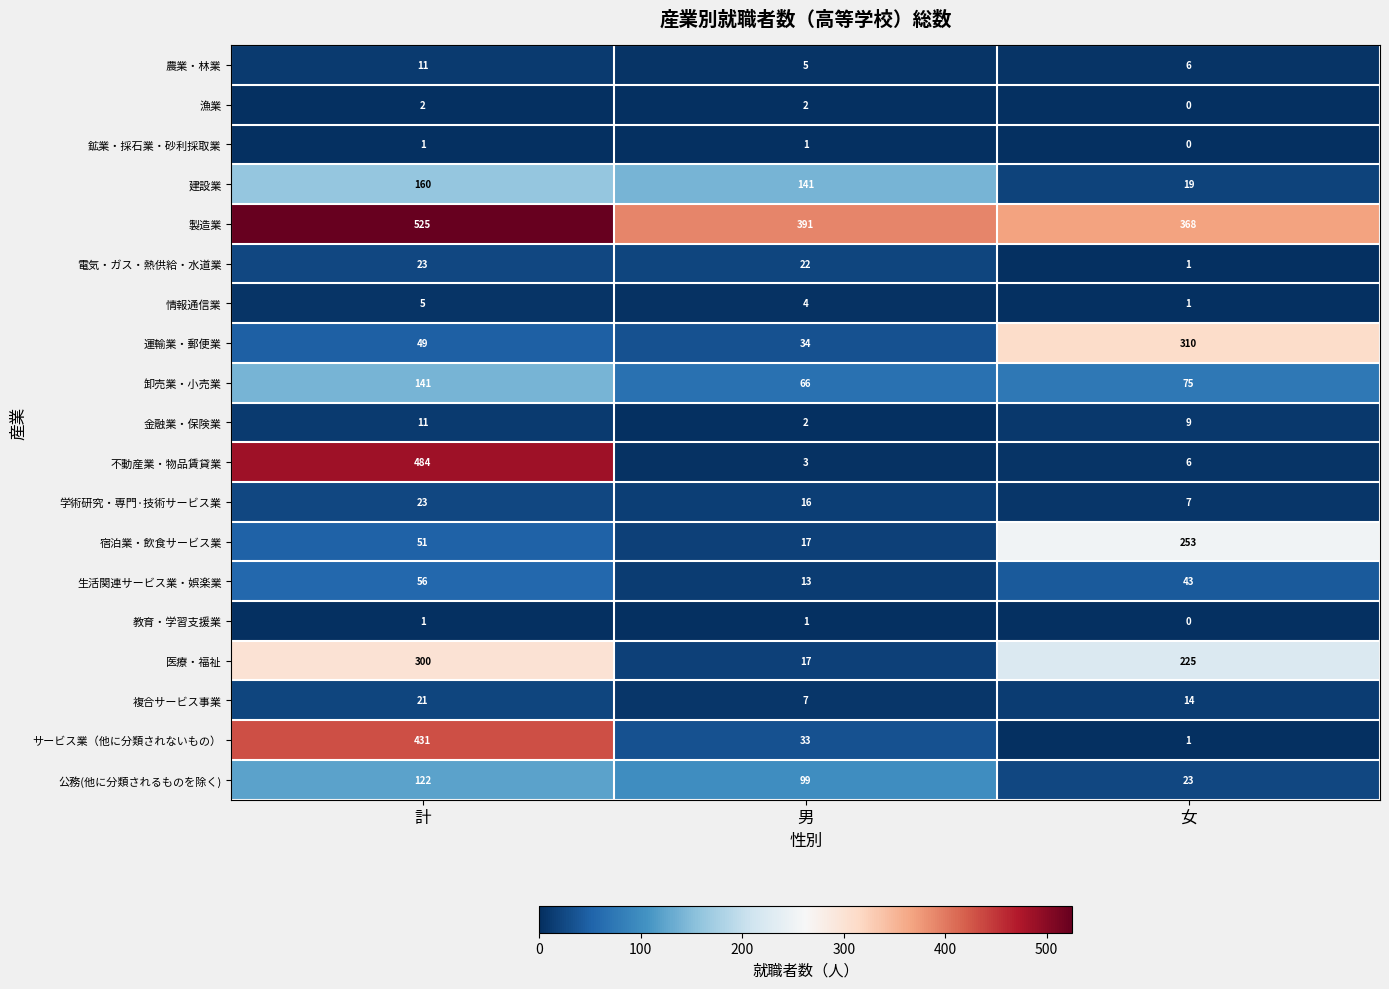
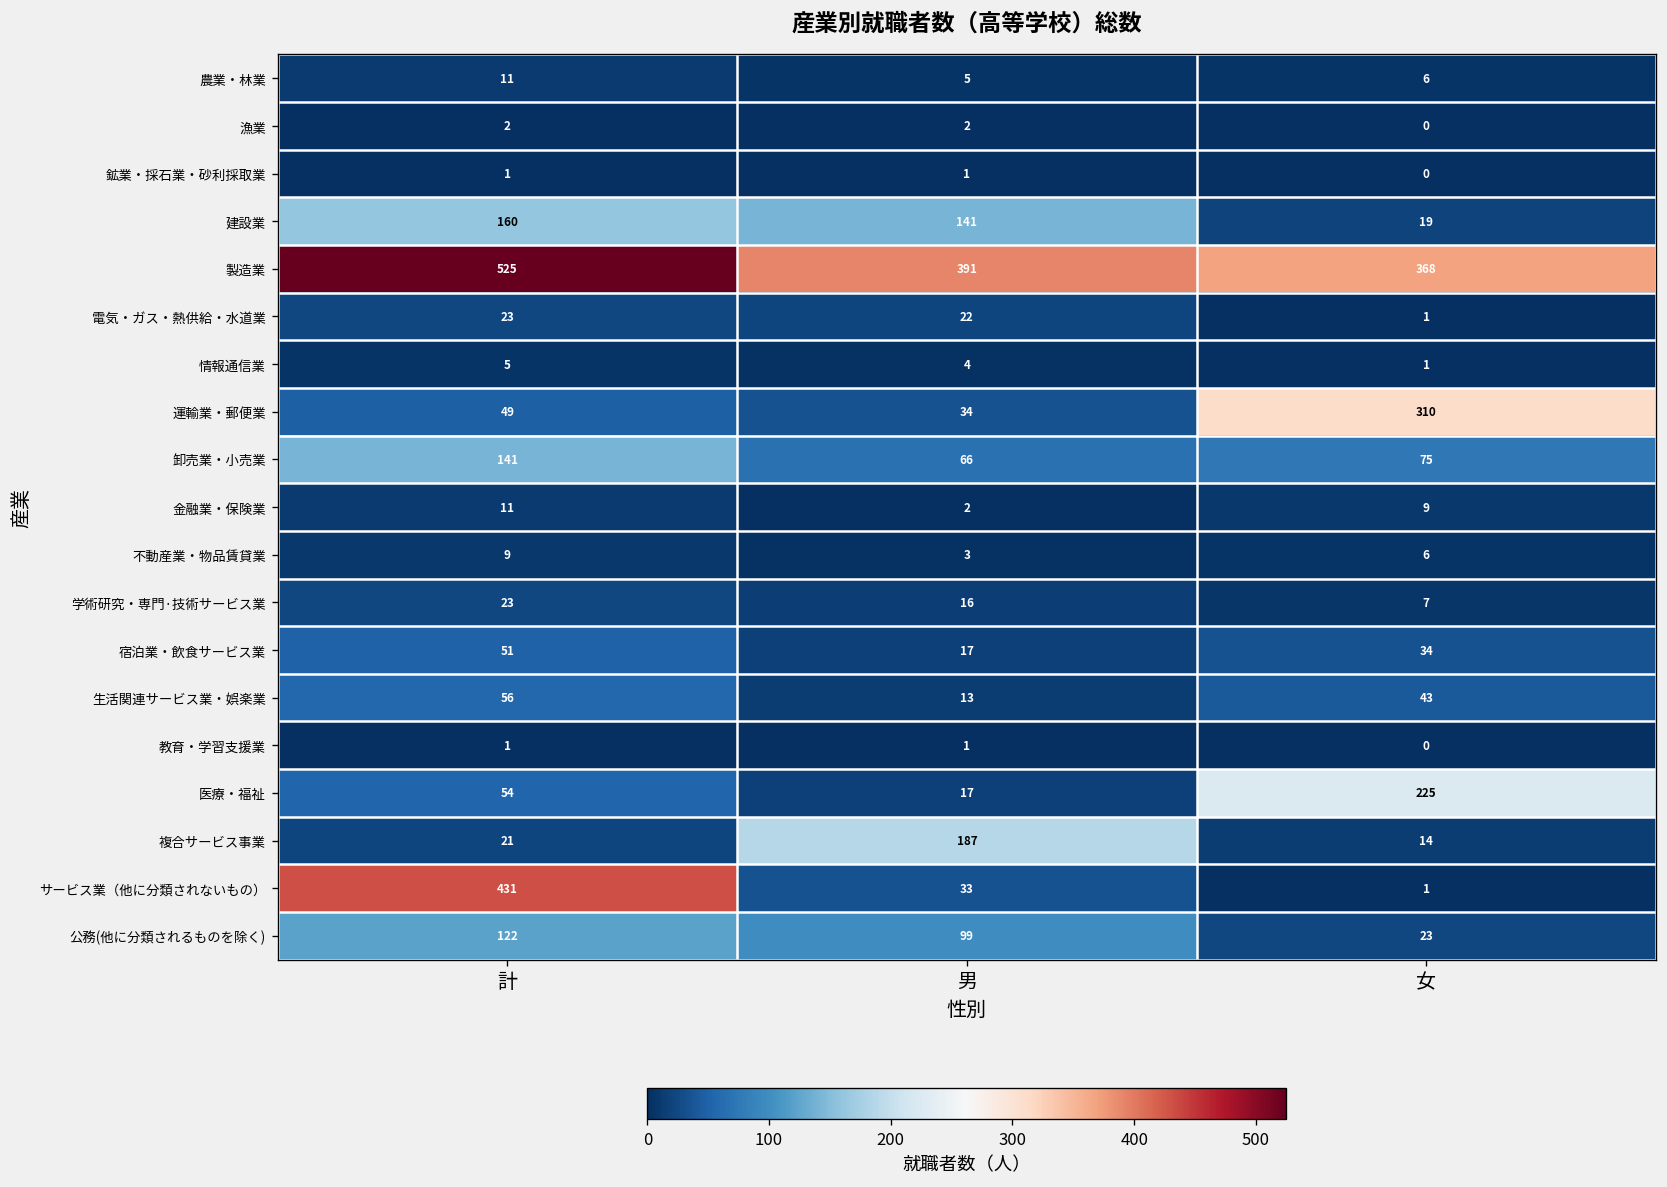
  {
    "農業・林業": {
      "計": 11,
      "男": 5,
      "女": 6
    },
    "漁業": {
      "計": 2,
      "男": 2,
      "女": 0
    },
    "鉱業・採石業・砂利採取業": {
      "計": 1,
      "男": 1,
      "女": 0
    },
    "建設業": {
      "計": 160,
      "男": 141,
      "女": 19
    },
    "製造業": {
      "計": 525,
      "男": 391,
      "女": 368
    },
    "電気・ガス・熱供給・水道業": {
      "計": 23,
      "男": 22,
      "女": 1
    },
    "情報通信業": {
      "計": 5,
      "男": 4,
      "女": 1
    },
    "運輸業・郵便業": {
      "計": 49,
      "男": 34,
      "女": 310
    },
    "卸売業・小売業": {
      "計": 141,
      "男": 66,
      "女": 75
    },
    "金融業・保険業": {
      "計": 11,
      "男": 2,
      "女": 9
    },
    "不動産業・物品賃貸業": {
-     "計": 484,
+     "計": 9,
      "男": 3,
      "女": 6
    },
    "学術研究・専門·技術サービス業": {
      "計": 23,
      "男": 16,
      "女": 7
    },
    "宿泊業・飲食サービス業": {
      "計": 51,
      "男": 17,
-     "女": 253
+     "女": 34
    },
    "生活関連サービス業・娯楽業": {
      "計": 56,
      "男": 13,
      "女": 43
    },
    "教育・学習支援業": {
      "計": 1,
      "男": 1,
      "女": 0
    },
    "医療・福祉": {
-     "計": 300,
+     "計": 54,
      "男": 17,
      "女": 225
    },
    "複合サービス事業": {
      "計": 21,
-     "男": 7,
+     "男": 187,
      "女": 14
    },
    "サービス業（他に分類されないもの）": {
      "計": 431,
      "男": 33,
      "女": 1
    },
    "公務(他に分類されるものを除く)": {
      "計": 122,
      "男": 99,
      "女": 23
    }
  }
